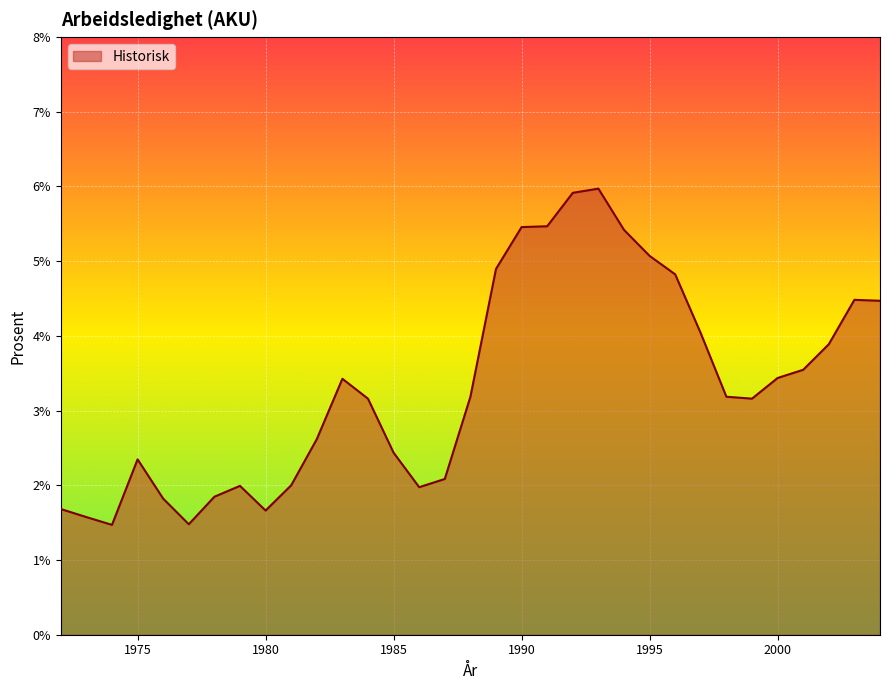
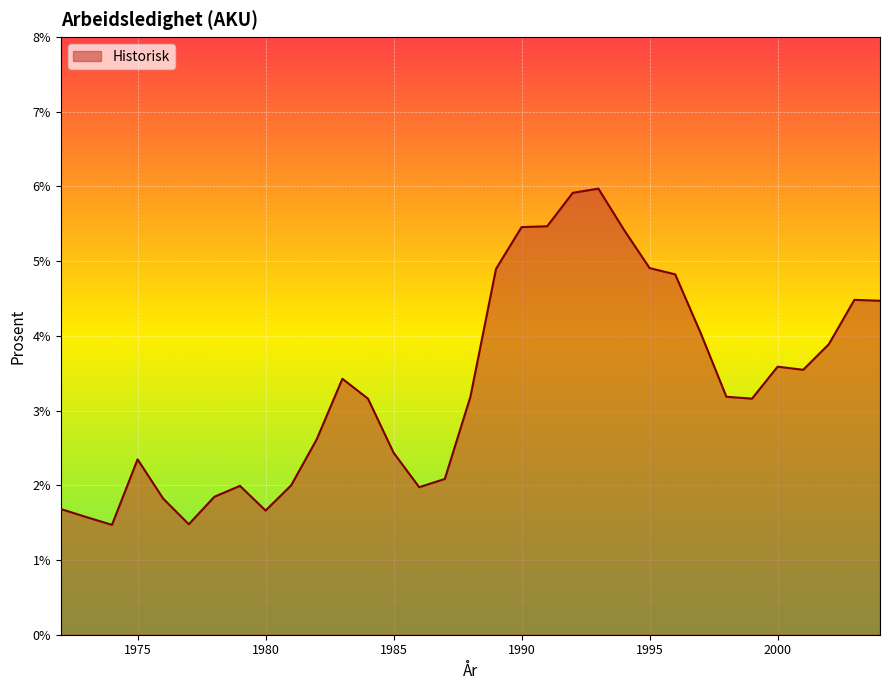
  {
    "1975": "2.3%",
    "1980": "1.7%",
    "1985": "2.4%",
    "1990": "5.5%",
-   "1995": "5.1%",
-   "2000": "3.4%"
+   "1995": "4.9%",
+   "2000": "3.6%"
  }
